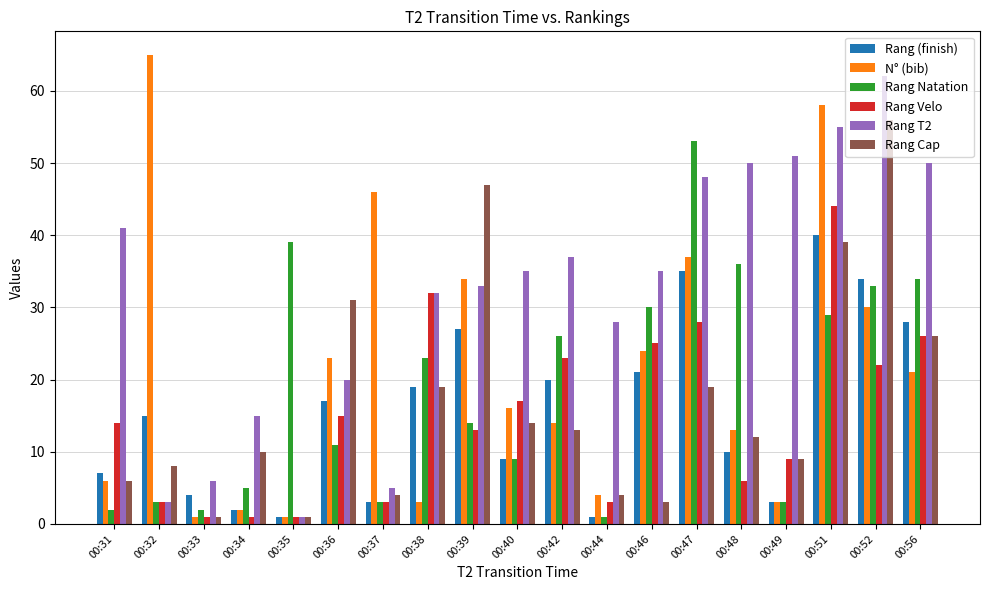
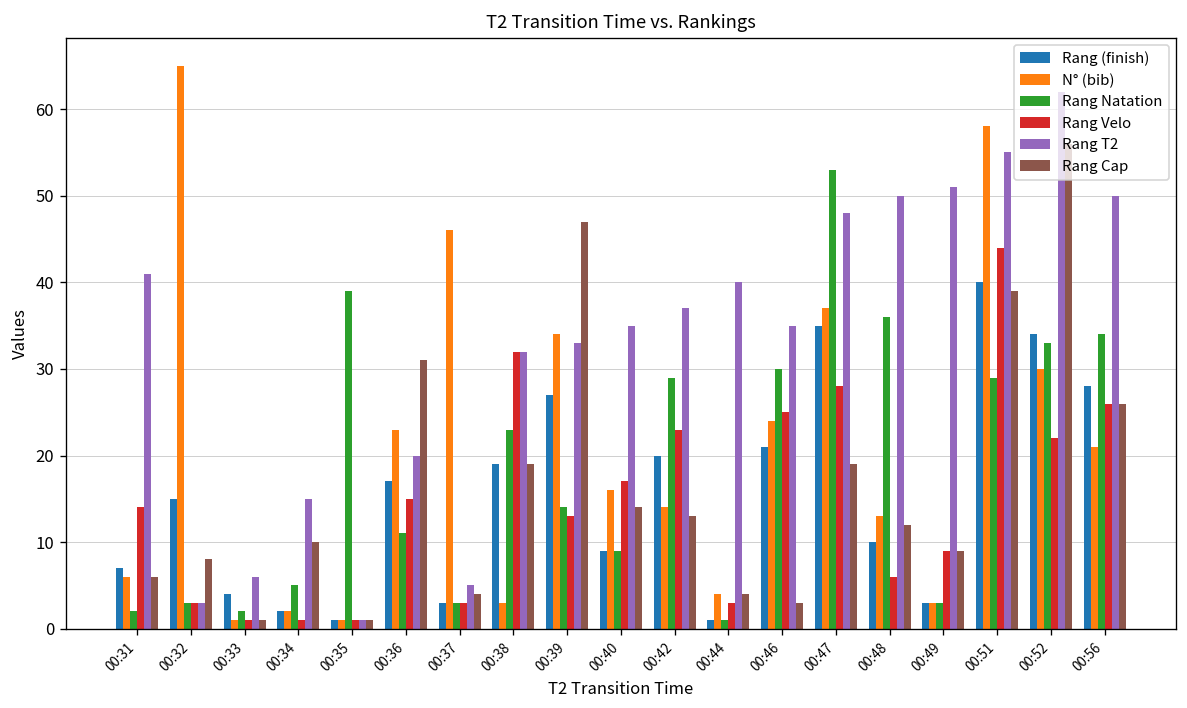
  {
    "Rang (finish)": {
      "00:31": 7,
      "00:32": 15,
      "00:33": 4,
      "00:34": 2,
      "00:35": 1,
      "00:36": 17,
      "00:37": 3,
      "00:38": 19,
      "00:39": 27,
      "00:40": 9,
      "00:42": 20,
      "00:44": 1,
      "00:46": 21,
      "00:47": 35,
      "00:48": 10,
      "00:49": 3,
      "00:51": 40,
      "00:52": 34,
      "00:56": 28
    },
    "N° (bib)": {
      "00:31": 6,
      "00:32": 65,
      "00:33": 1,
      "00:34": 2,
      "00:35": 1,
      "00:36": 23,
      "00:37": 46,
      "00:38": 3,
      "00:39": 34,
      "00:40": 16,
      "00:42": 14,
      "00:44": 4,
      "00:46": 24,
      "00:47": 37,
      "00:48": 13,
      "00:49": 3,
      "00:51": 58,
      "00:52": 30,
      "00:56": 21
    },
    "Rang Natation": {
      "00:31": 2,
      "00:32": 3,
      "00:33": 2,
      "00:34": 5,
      "00:35": 39,
      "00:36": 11,
      "00:37": 3,
      "00:38": 23,
      "00:39": 14,
      "00:40": 9,
-     "00:42": 26,
+     "00:42": 29,
      "00:44": 1,
      "00:46": 30,
      "00:47": 53,
      "00:48": 36,
      "00:49": 3,
      "00:51": 29,
      "00:52": 33,
      "00:56": 34
    },
    "Rang Velo": {
      "00:31": 14,
      "00:32": 3,
      "00:33": 1,
      "00:34": 1,
      "00:35": 1,
      "00:36": 15,
      "00:37": 3,
      "00:38": 32,
      "00:39": 13,
      "00:40": 17,
      "00:42": 23,
      "00:44": 3,
      "00:46": 25,
      "00:47": 28,
      "00:48": 6,
      "00:49": 9,
      "00:51": 44,
      "00:52": 22,
      "00:56": 26
    },
    "Rang T2": {
      "00:31": 41,
      "00:32": 3,
      "00:33": 6,
      "00:34": 15,
      "00:35": 1,
      "00:36": 20,
      "00:37": 5,
      "00:38": 32,
      "00:39": 33,
      "00:40": 35,
      "00:42": 37,
-     "00:44": 28,
+     "00:44": 40,
      "00:46": 35,
      "00:47": 48,
      "00:48": 50,
      "00:49": 51,
      "00:51": 55,
      "00:56": 50
    },
    "Rang Cap": {
      "00:31": 6,
      "00:32": 8,
      "00:33": 1,
      "00:34": 10,
      "00:35": 1,
      "00:36": 31,
      "00:37": 4,
      "00:38": 19,
      "00:39": 47,
      "00:40": 14,
      "00:42": 13,
      "00:44": 4,
      "00:46": 3,
      "00:47": 19,
      "00:48": 12,
      "00:49": 9,
      "00:51": 39,
      "00:56": 26
    }
  }
